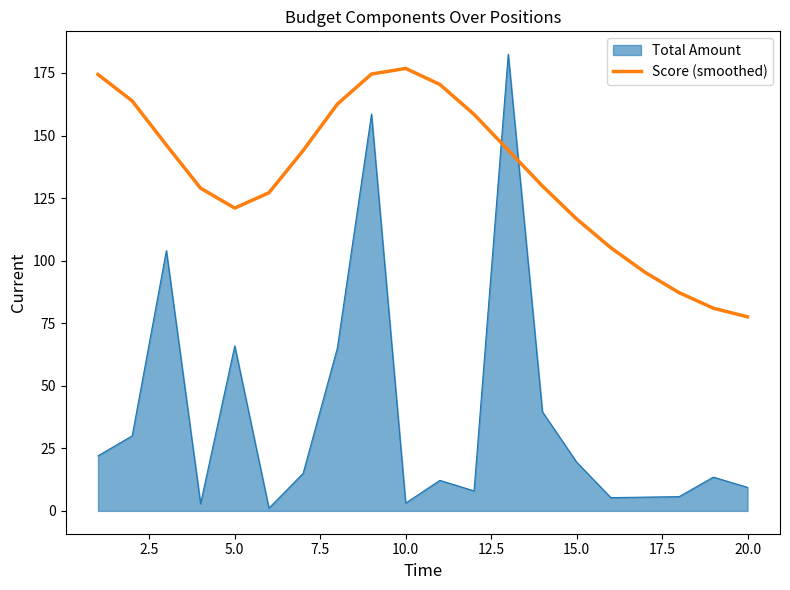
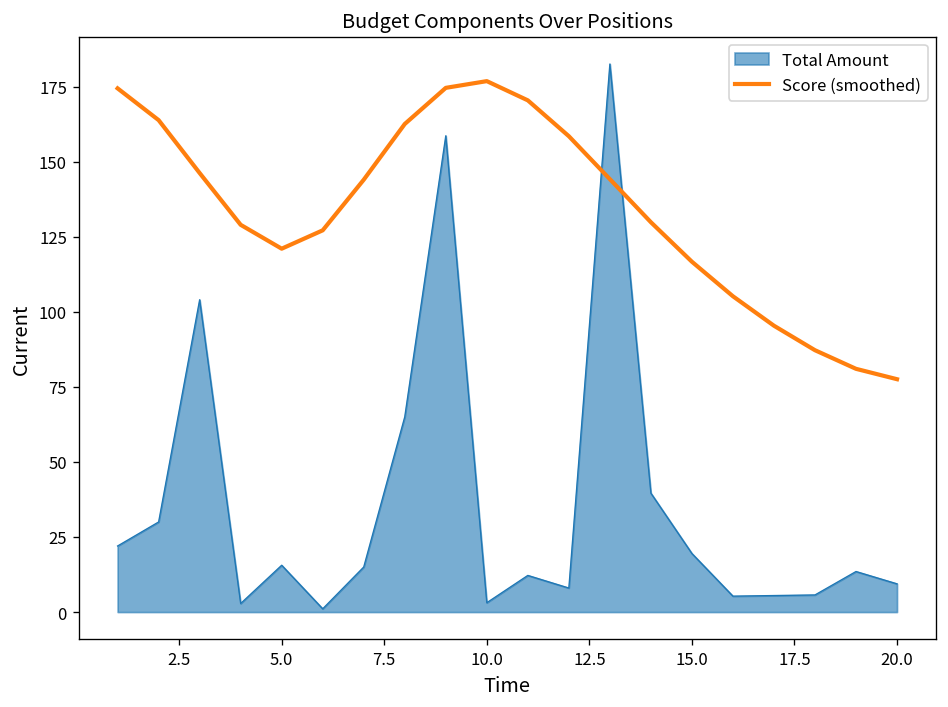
  {
    "Total Amount": {
-     "5.0": 66,
+     "5.0": 16,
      "10.0": 3,
      "15.0": 20,
      "20.0": 9
    },
    "Score (smoothed)": {
      "5.0": 121,
      "10.0": 177,
      "15.0": 117,
      "20.0": 78
    }
  }
